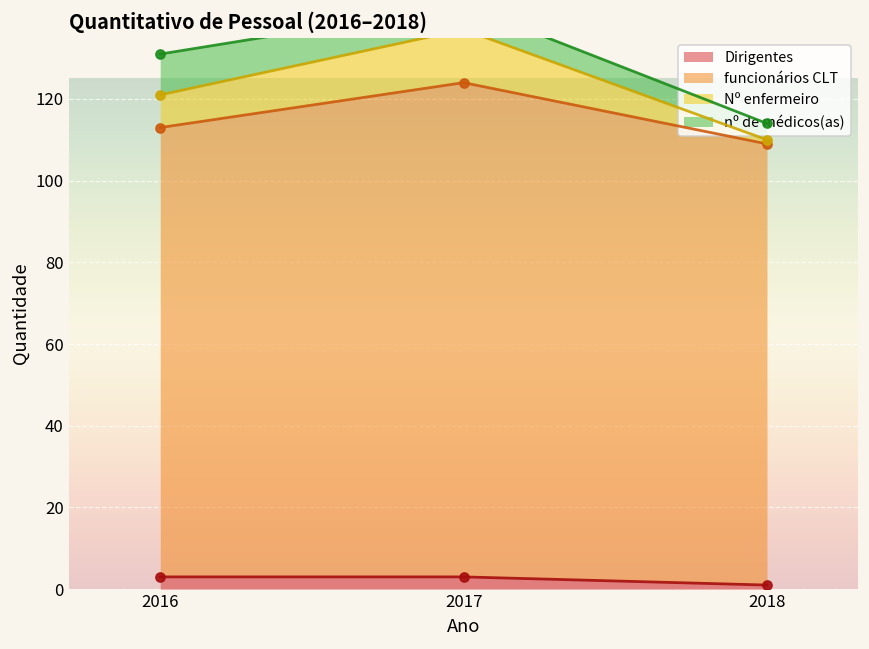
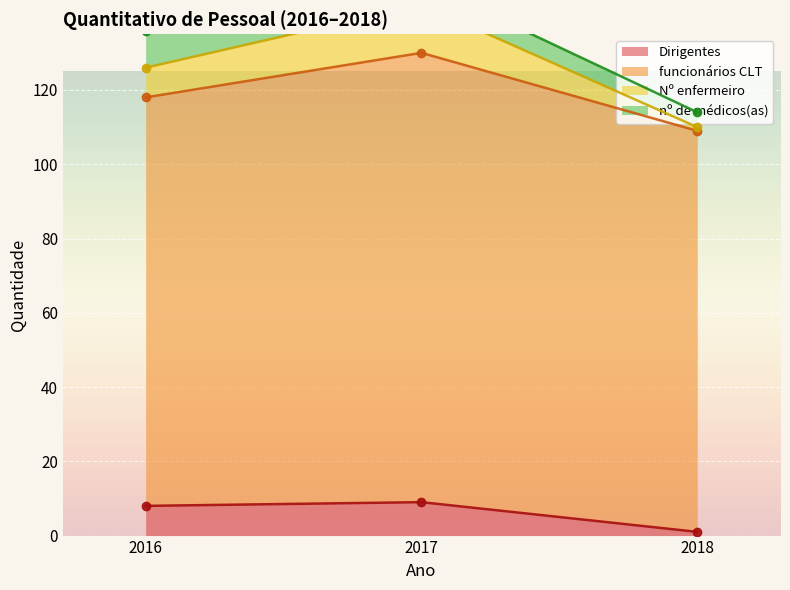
  {
    "Dirigentes": {
-     "2016": 3,
-     "2017": 3,
+     "2016": 8,
+     "2017": 9,
      "2018": 1
    }
  }
